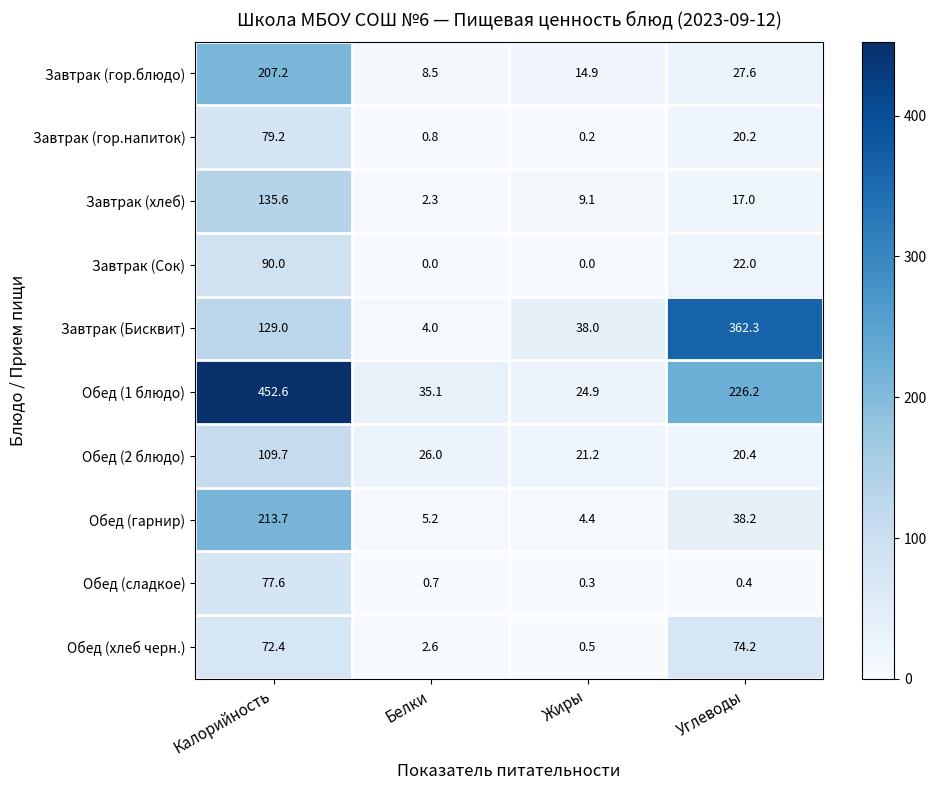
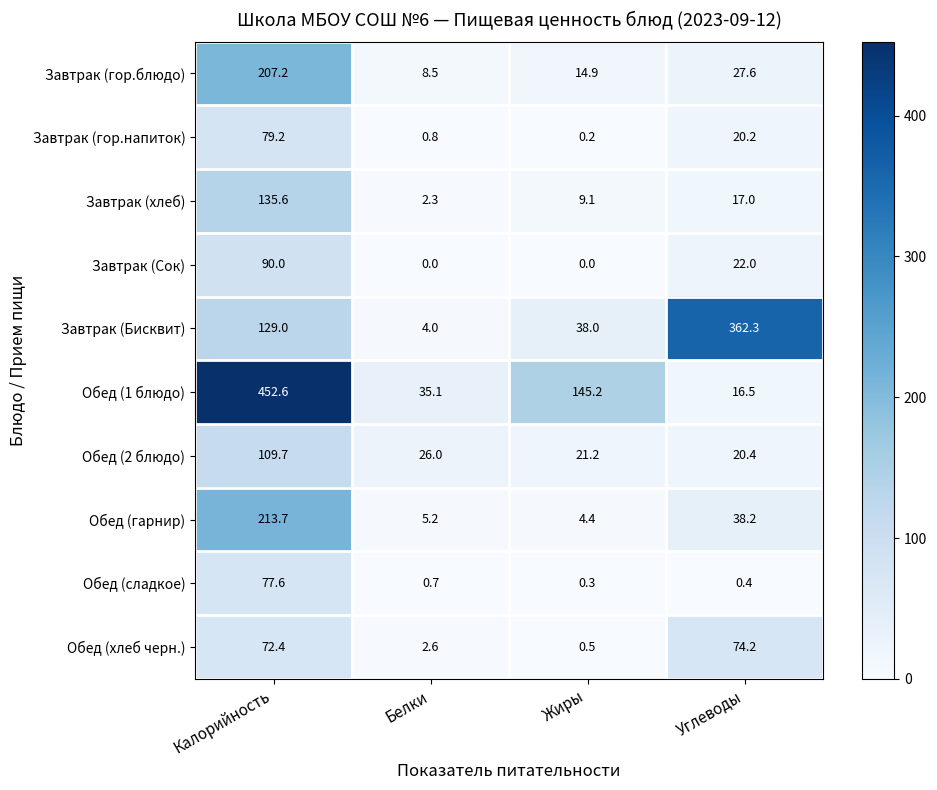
  {
    "Завтрак (гор.блюдо)": {
      "Калорийность": 207.2,
      "Белки": 8.5,
      "Жиры": 14.9,
      "Углеводы": 27.6
    },
    "Завтрак (гор.напиток)": {
      "Калорийность": 79.2,
      "Белки": 0.8,
      "Жиры": 0.2,
      "Углеводы": 20.2
    },
    "Завтрак (хлеб)": {
      "Калорийность": 135.6,
      "Белки": 2.3,
      "Жиры": 9.1,
      "Углеводы": 17.0
    },
    "Завтрак (Сок)": {
      "Калорийность": 90.0,
      "Белки": 0.0,
      "Жиры": 0.0,
      "Углеводы": 22.0
    },
    "Завтрак (Бисквит)": {
      "Калорийность": 129.0,
      "Белки": 4.0,
      "Жиры": 38.0,
      "Углеводы": 362.3
    },
    "Обед (1 блюдо)": {
      "Калорийность": 452.6,
      "Белки": 35.1,
-     "Жиры": 24.9,
-     "Углеводы": 226.2
+     "Жиры": 145.2,
+     "Углеводы": 16.5
    },
    "Обед (2 блюдо)": {
      "Калорийность": 109.7,
      "Белки": 26.0,
      "Жиры": 21.2,
      "Углеводы": 20.4
    },
    "Обед (гарнир)": {
      "Калорийность": 213.7,
      "Белки": 5.2,
      "Жиры": 4.4,
      "Углеводы": 38.2
    },
    "Обед (сладкое)": {
      "Калорийность": 77.6,
      "Белки": 0.7,
      "Жиры": 0.3,
      "Углеводы": 0.4
    },
    "Обед (хлеб черн.)": {
      "Калорийность": 72.4,
      "Белки": 2.6,
      "Жиры": 0.5,
      "Углеводы": 74.2
    }
  }
